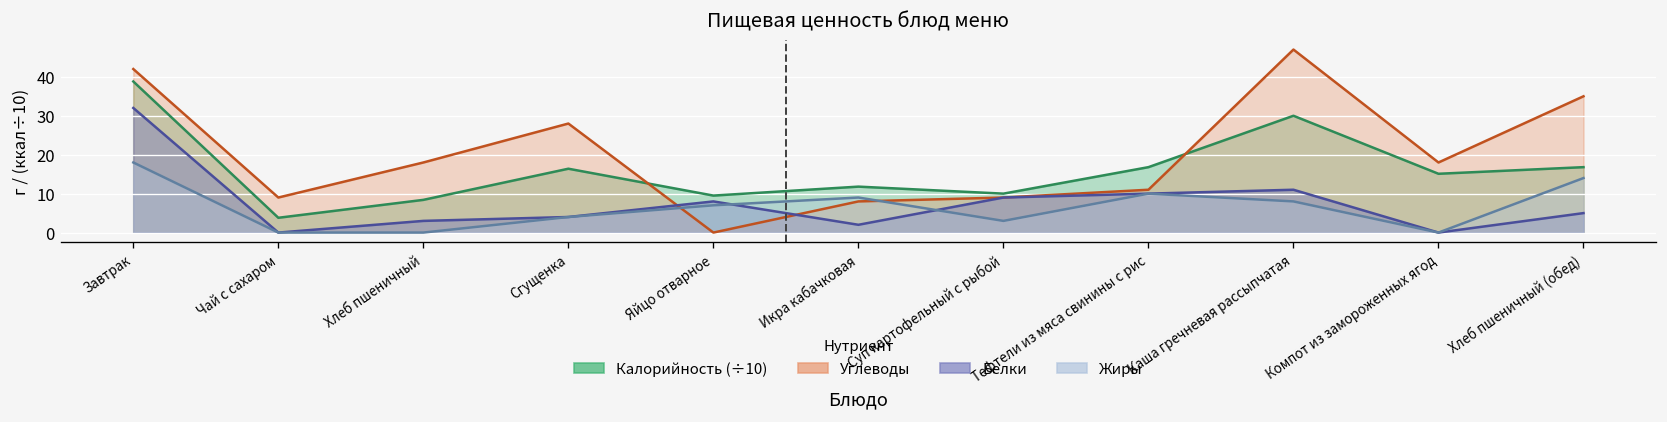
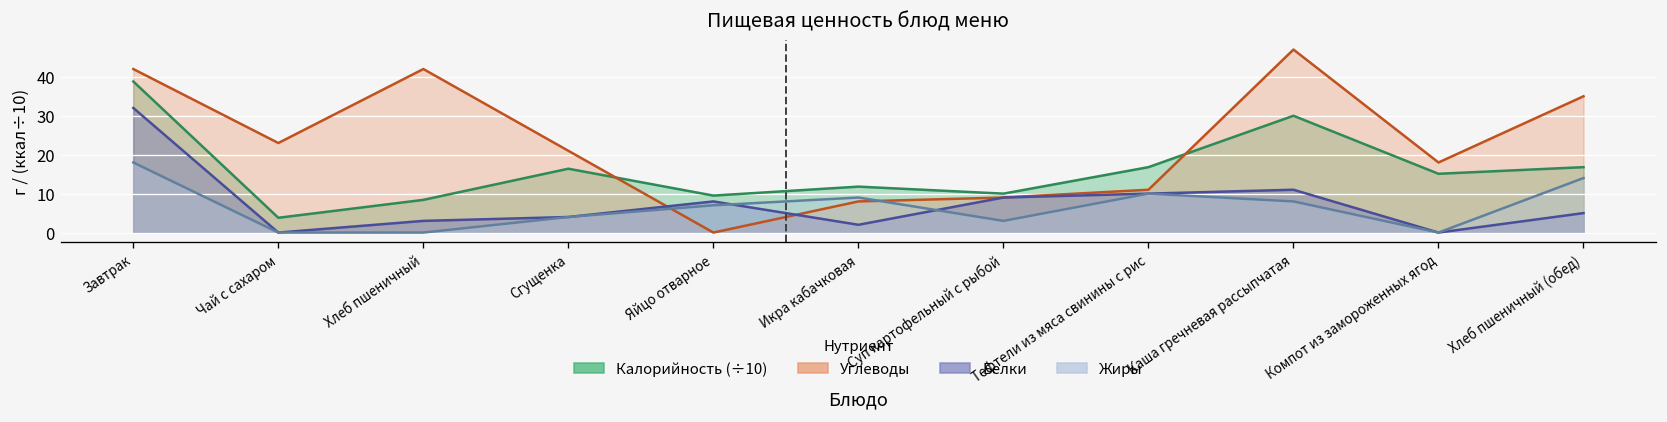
  {
    "Углеводы": {
      "Завтрак": 42,
-     "Чай с сахаром": 9,
-     "Хлеб пшеничный": 18,
-     "Сгущенка": 28,
+     "Чай с сахаром": 23,
+     "Хлеб пшеничный": 42,
+     "Сгущенка": 21,
      "Яйцо отварное": 0,
      "Икра кабачковая": 8,
      "Тефтели из мяса свинины с рис": 11,
      "Каша гречневая рассыпчатая": 47,
      "Компот из замороженных ягод": 18,
      "Хлеб пшеничный (обед)": 35
    },
    "Жиры": {
      "Завтрак": 18,
      "Хлеб пшеничный": 0,
      "Яйцо отварное": 7,
      "Икра кабачковая": 9,
      "Суп картофельный с рыбой": 3,
      "Каша гречневая рассыпчатая": 8,
      "Хлеб пшеничный (обед)": 14
    }
  }
